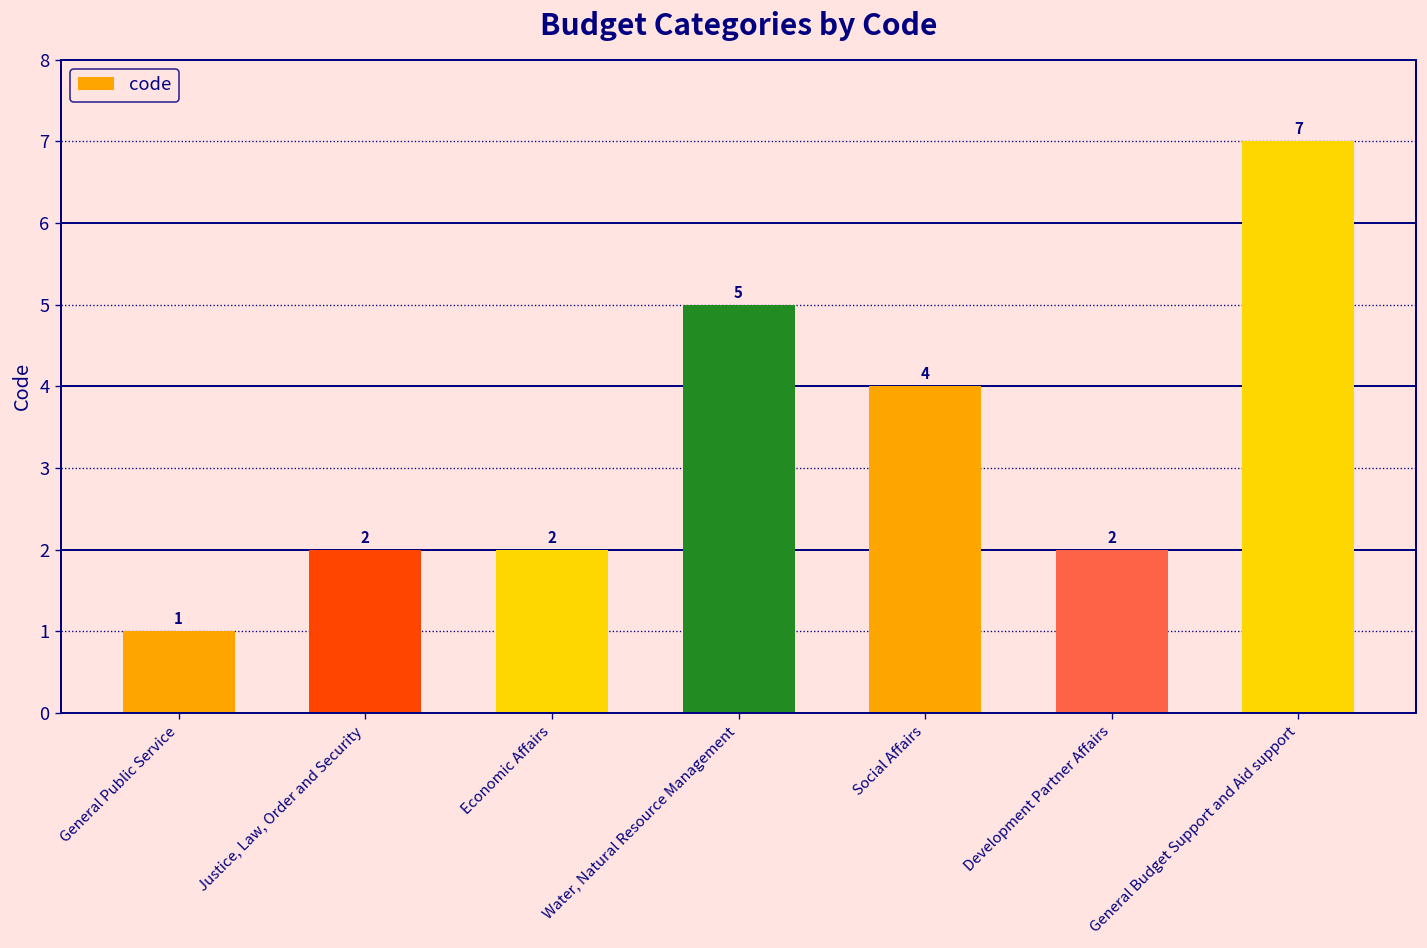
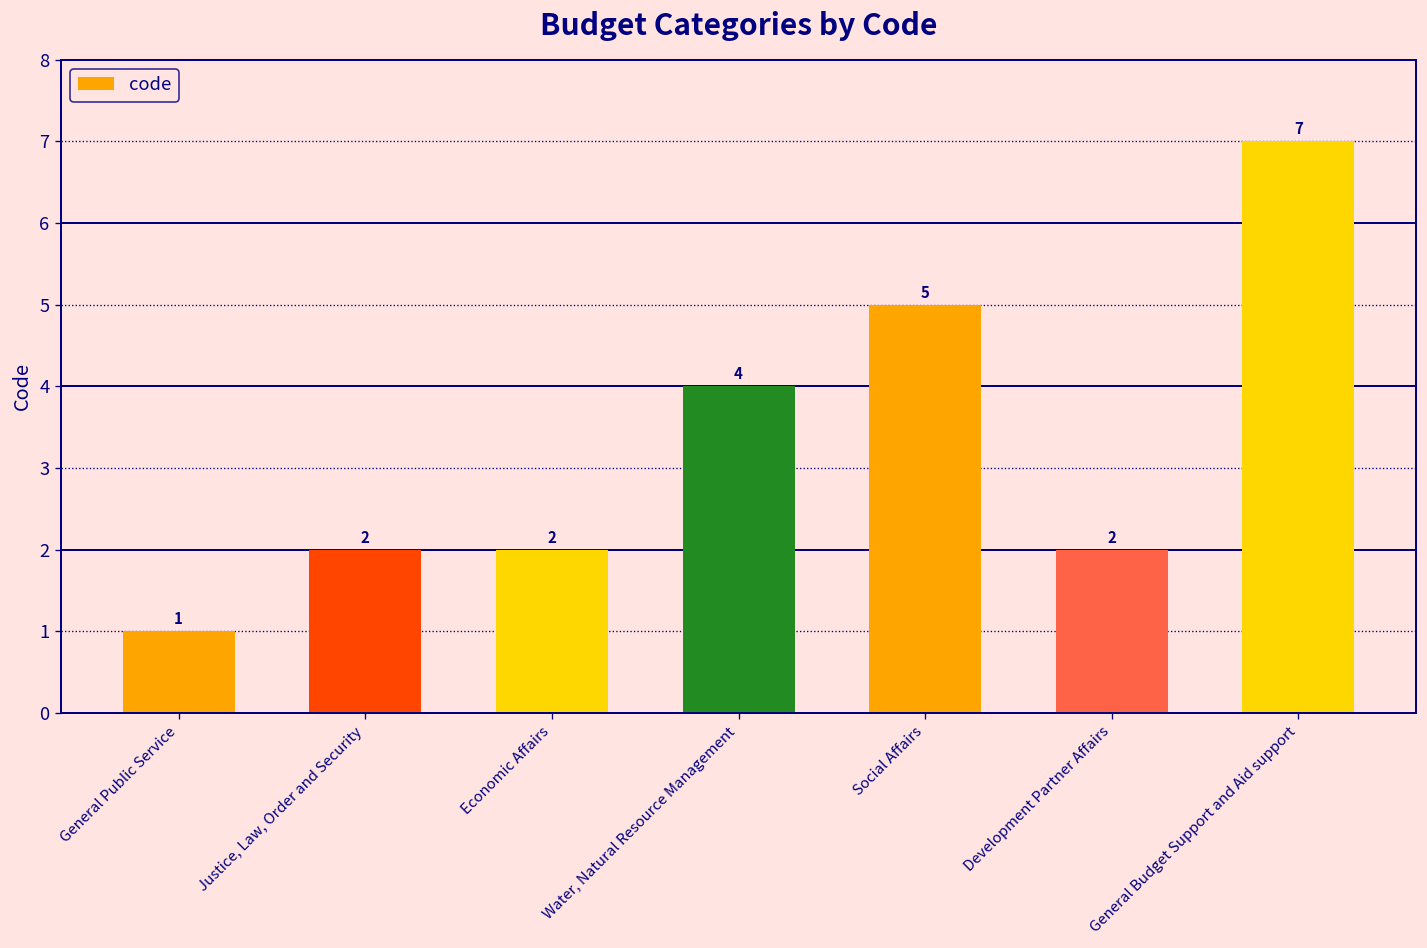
  {
    "General Public Service": 1,
    "Justice, Law, Order and Security": 2,
    "Economic Affairs": 2,
-   "Water, Natural Resource Management": 5,
-   "Social Affairs": 4,
+   "Water, Natural Resource Management": 4,
+   "Social Affairs": 5,
    "Development Partner Affairs": 2,
    "General Budget Support and Aid support": 7
  }
